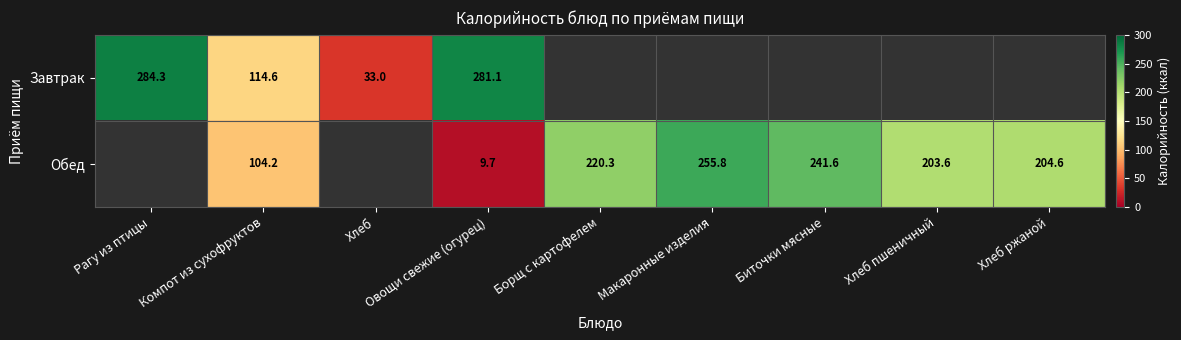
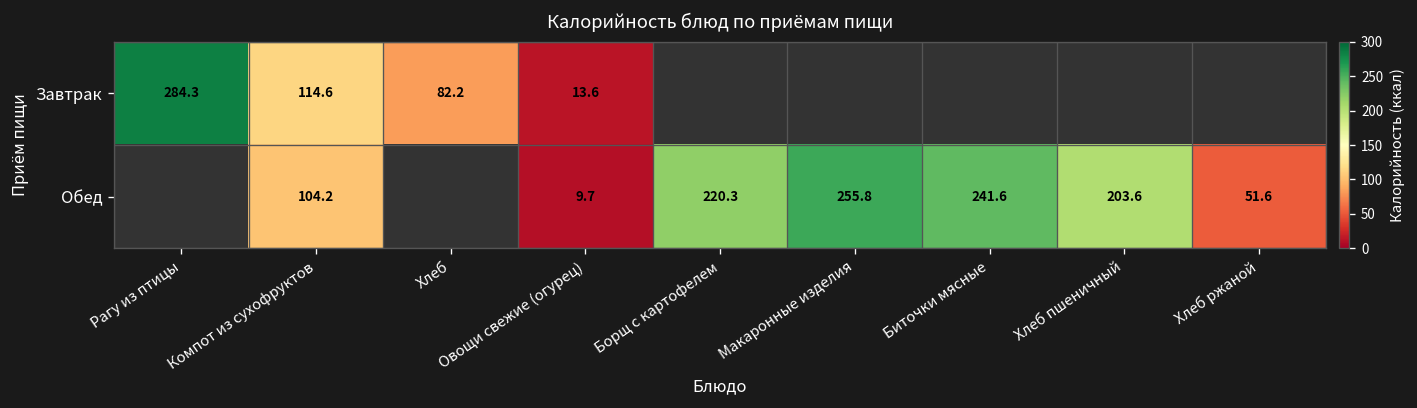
  {
    "Завтрак": {
      "Рагу из птицы": 284.3,
      "Компот из сухофруктов": 114.6,
-     "Хлеб": 33.0,
-     "Овощи свежие (огурец)": 281.1
+     "Хлеб": 82.2,
+     "Овощи свежие (огурец)": 13.6
    },
    "Обед": {
      "Компот из сухофруктов": 104.2,
      "Овощи свежие (огурец)": 9.7,
      "Борщ с картофелем": 220.3,
      "Макаронные изделия": 255.8,
      "Биточки мясные": 241.6,
      "Хлеб пшеничный": 203.6,
-     "Хлеб ржаной": 204.6
+     "Хлеб ржаной": 51.6
    }
  }
